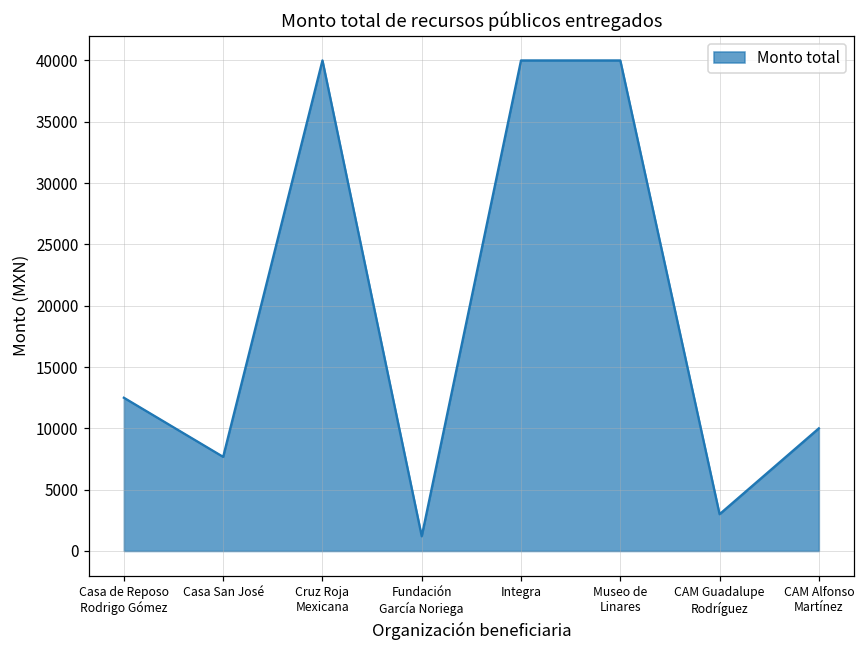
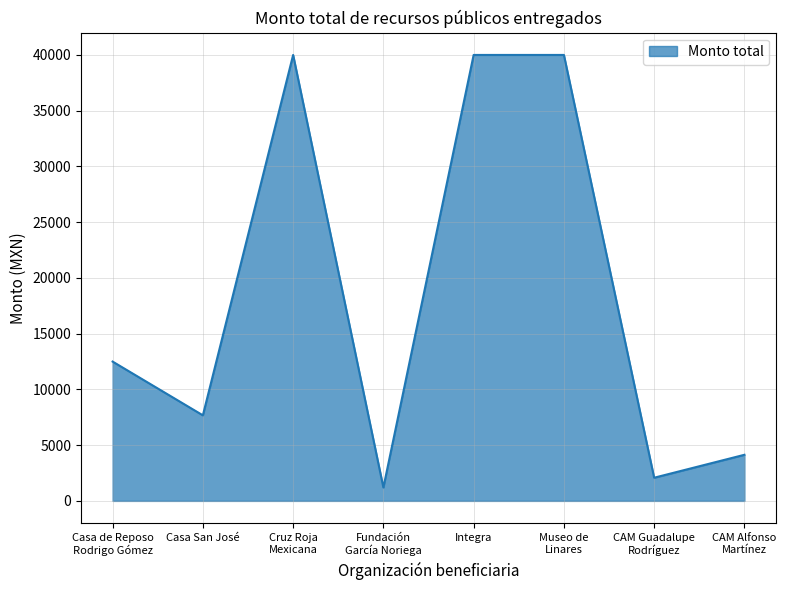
  {
    "Casa de Reposo Rodrigo Gómez": 12500,
    "Casa San José": 7700,
    "Cruz Roja Mexicana": 40000,
    "Fundación García Noriega": 1200,
    "Integra": 40000,
    "Museo de Linares": 40000,
-   "CAM Guadalupe Rodríguez": 3000,
-   "CAM Alfonso Martínez": 10000
+   "CAM Guadalupe Rodríguez": 2100,
+   "CAM Alfonso Martínez": 4100
  }
